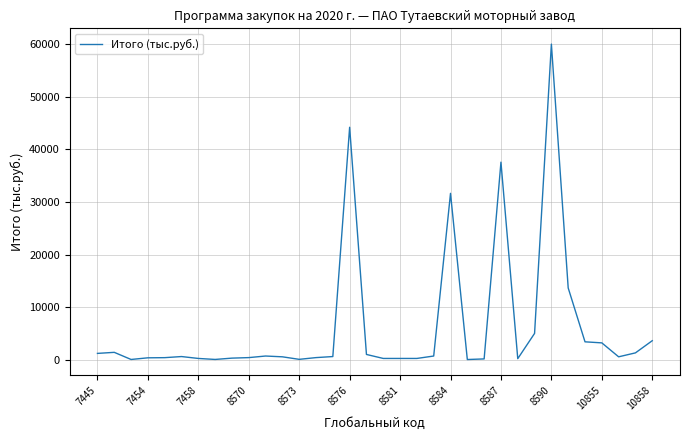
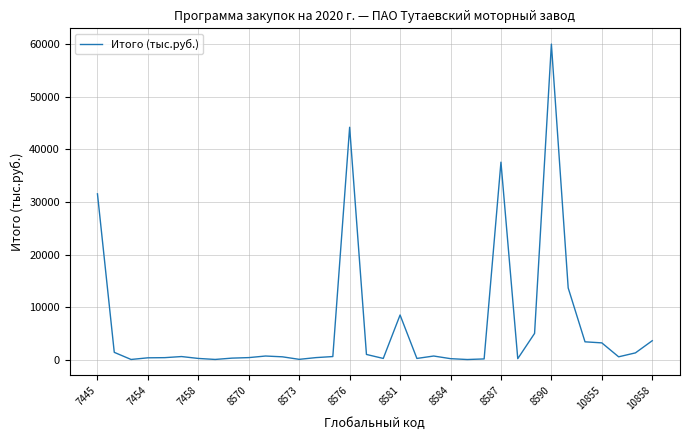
  {
-   "7445": 1000,
+   "7445": 32000,
    "7454": 0,
    "7458": 0,
    "8570": 0,
    "8573": 0,
    "8576": 44000,
-   "8581": 0,
-   "8584": 32000,
+   "8581": 8000,
+   "8584": 0,
    "8587": 38000,
    "8590": 60000,
    "10855": 3000,
    "10858": 4000
  }
